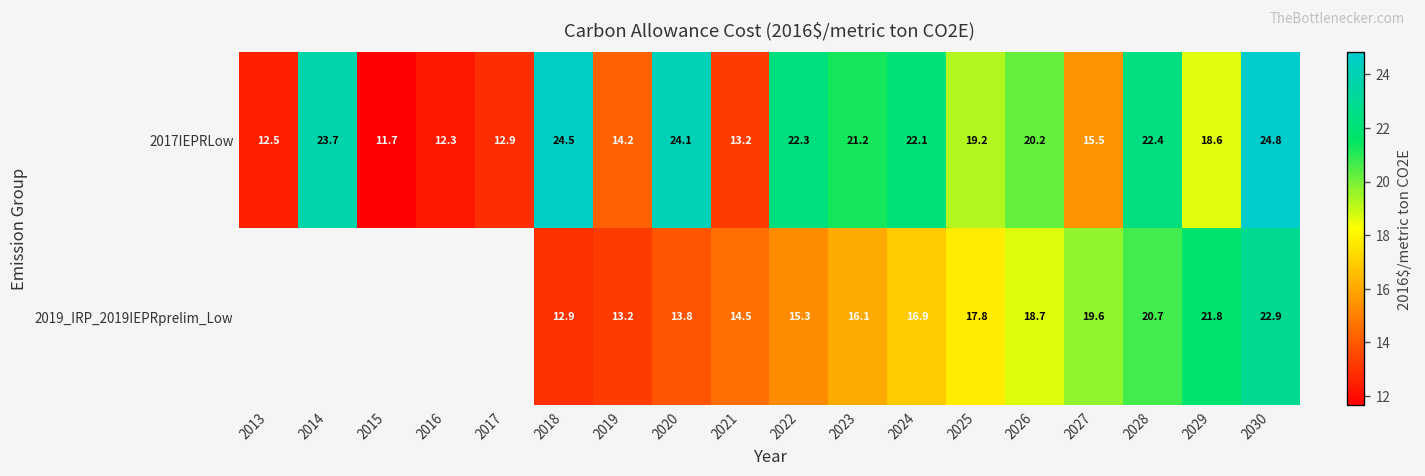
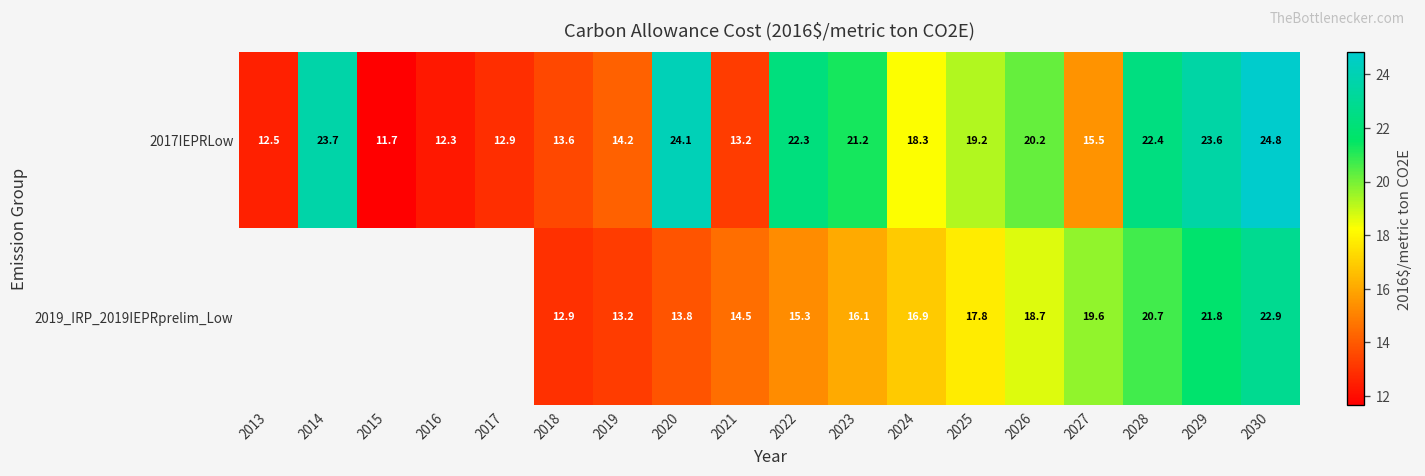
  {
    "2017IEPRLow": {
      "2013": 12.5,
      "2014": 23.7,
      "2015": 11.7,
      "2016": 12.3,
      "2017": 12.9,
-     "2018": 24.5,
+     "2018": 13.6,
      "2019": 14.2,
      "2020": 24.1,
      "2021": 13.2,
      "2022": 22.3,
      "2023": 21.2,
-     "2024": 22.1,
+     "2024": 18.3,
      "2025": 19.2,
      "2026": 20.2,
      "2027": 15.5,
      "2028": 22.4,
-     "2029": 18.6,
+     "2029": 23.6,
      "2030": 24.8
    },
    "2019_IRP_2019IEPRprelim_Low": {
      "2018": 12.9,
      "2019": 13.2,
      "2020": 13.8,
      "2021": 14.5,
      "2022": 15.3,
      "2023": 16.1,
      "2024": 16.9,
      "2025": 17.8,
      "2026": 18.7,
      "2027": 19.6,
      "2028": 20.7,
      "2029": 21.8,
      "2030": 22.9
    }
  }
